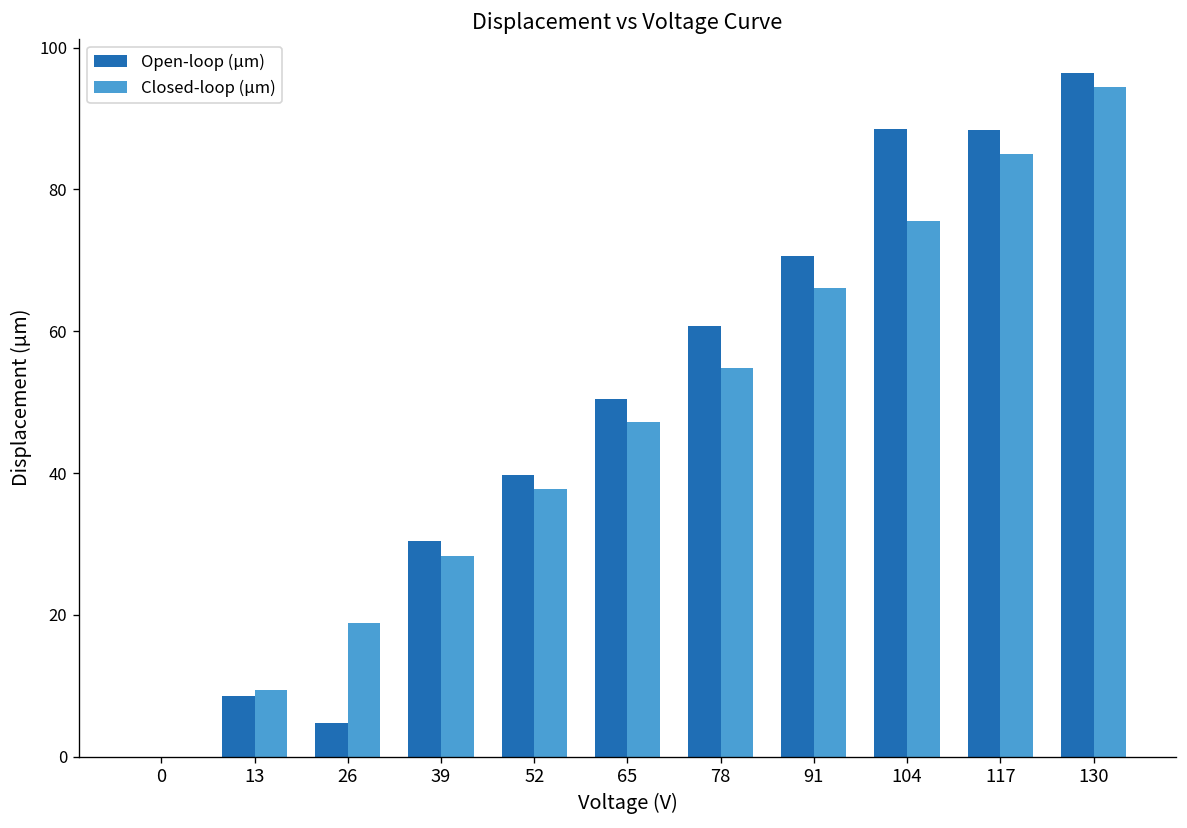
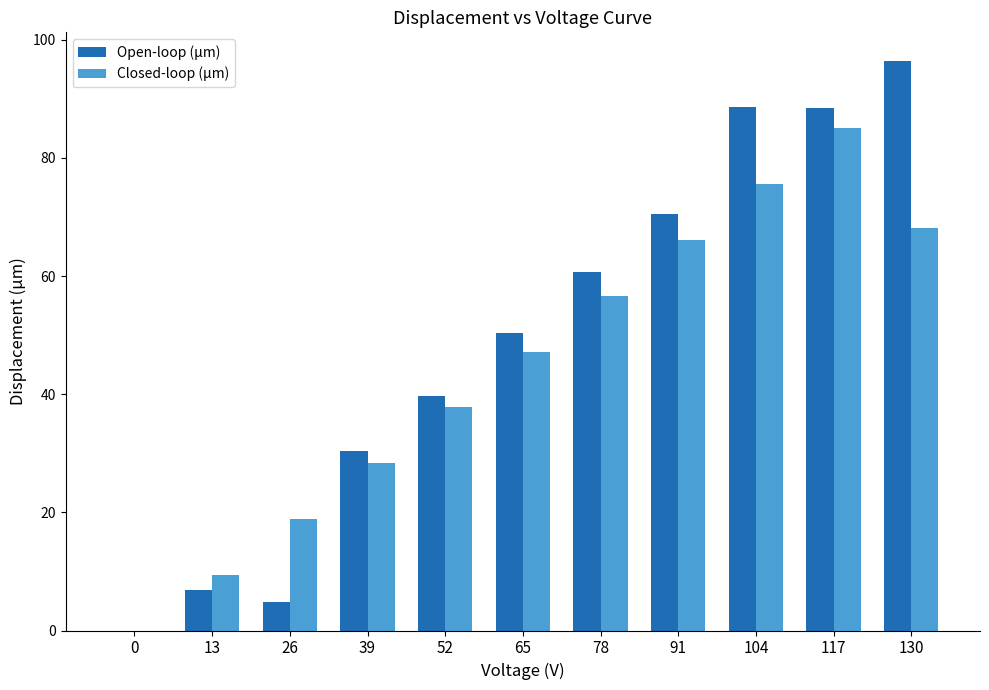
  {
    "Open-loop (µm)": {
      "0": 0,
-     "13": 9,
+     "13": 7,
      "26": 5,
      "39": 30,
      "52": 40,
      "65": 50,
      "78": 61,
      "91": 71,
      "104": 89,
      "117": 88,
      "130": 96
    },
    "Closed-loop (µm)": {
      "0": 0,
      "13": 9,
      "26": 19,
      "39": 28,
      "52": 38,
      "65": 47,
-     "78": 55,
+     "78": 57,
      "91": 66,
      "104": 76,
      "117": 85,
-     "130": 95
+     "130": 68
    }
  }
